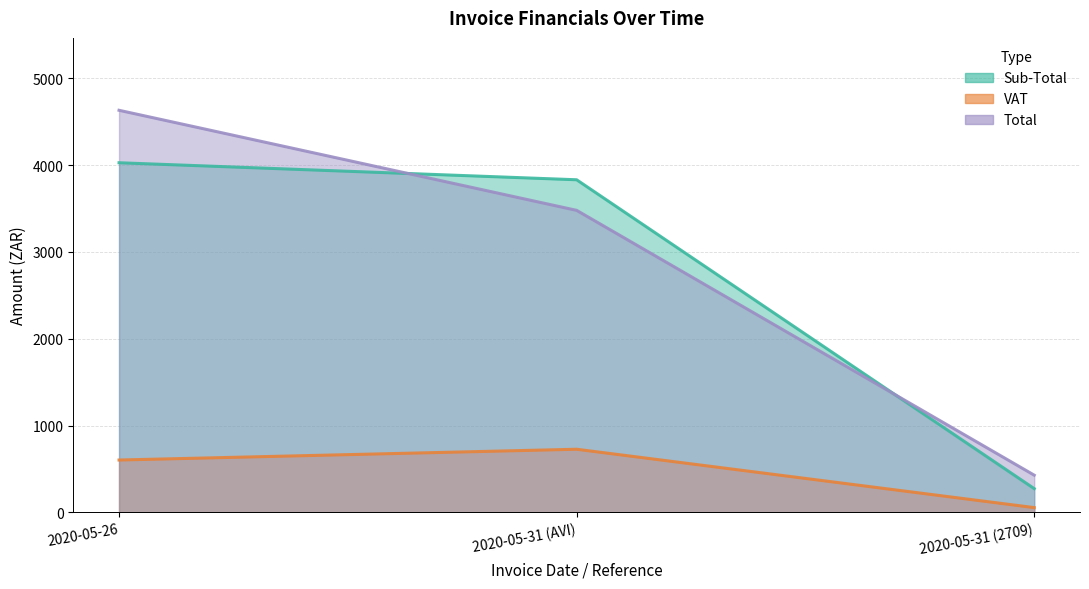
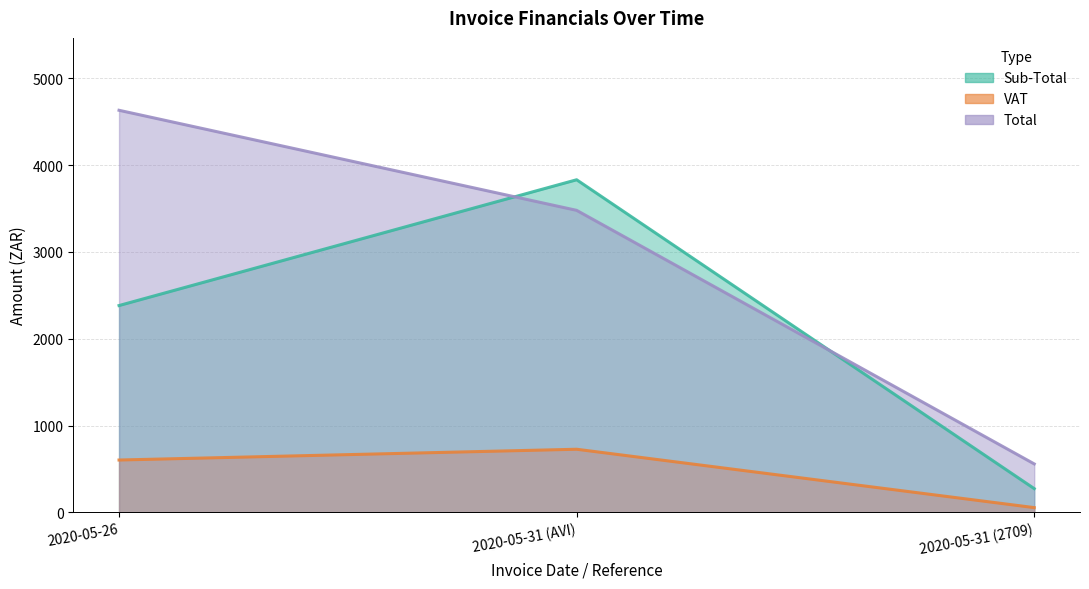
  {
    "Sub-Total": {
-     "2020-05-26": 4000,
+     "2020-05-26": 2400,
      "2020-05-31 (AVI)": 3800,
      "2020-05-31 (2709)": 300
    },
    "VAT": {
      "2020-05-26": 600,
      "2020-05-31 (AVI)": 700,
      "2020-05-31 (2709)": 100
    },
    "Total": {
      "2020-05-26": 4600,
      "2020-05-31 (AVI)": 3500,
-     "2020-05-31 (2709)": 400
+     "2020-05-31 (2709)": 600
    }
  }
